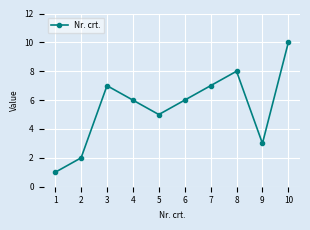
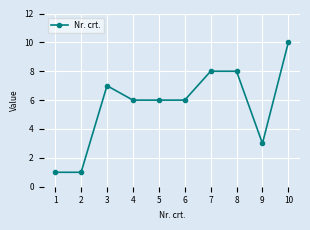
  {
    "1": 1,
-   "2": 2,
+   "2": 1,
    "3": 7,
    "4": 6,
-   "5": 5,
+   "5": 6,
    "6": 6,
-   "7": 7,
+   "7": 8,
    "8": 8,
    "9": 3,
    "10": 10
  }
